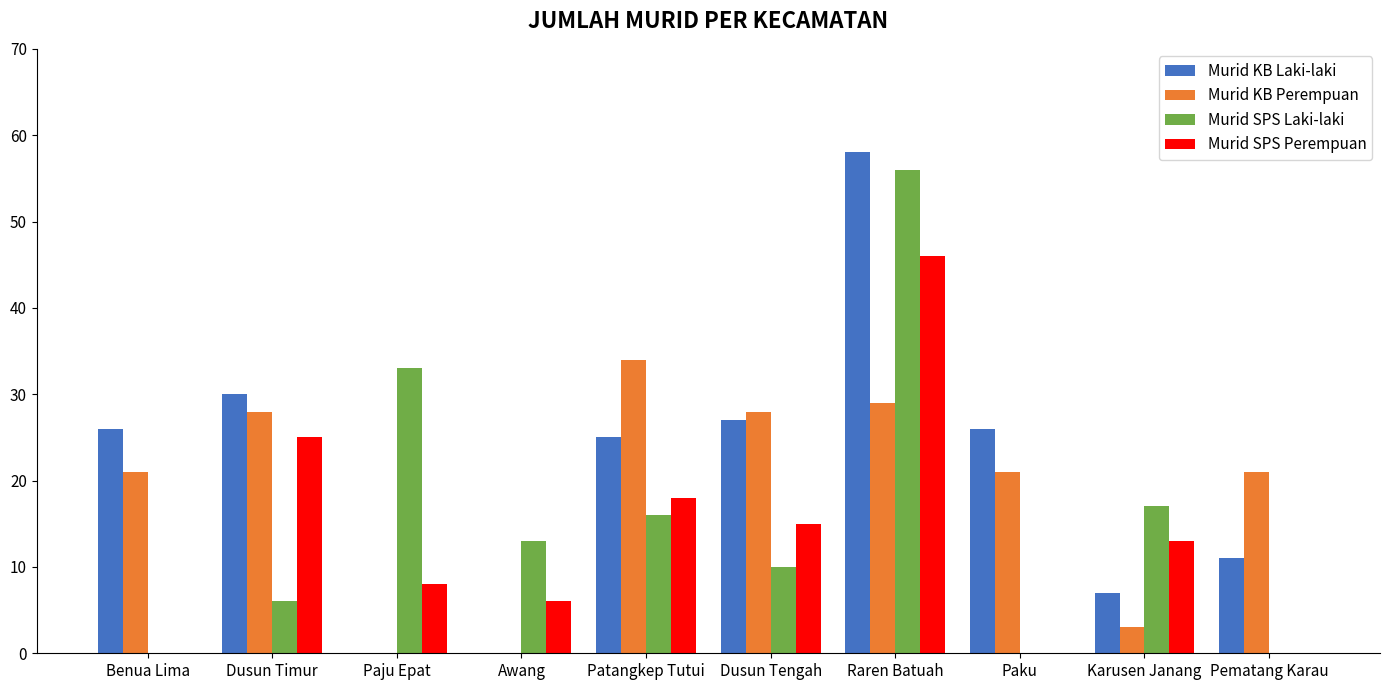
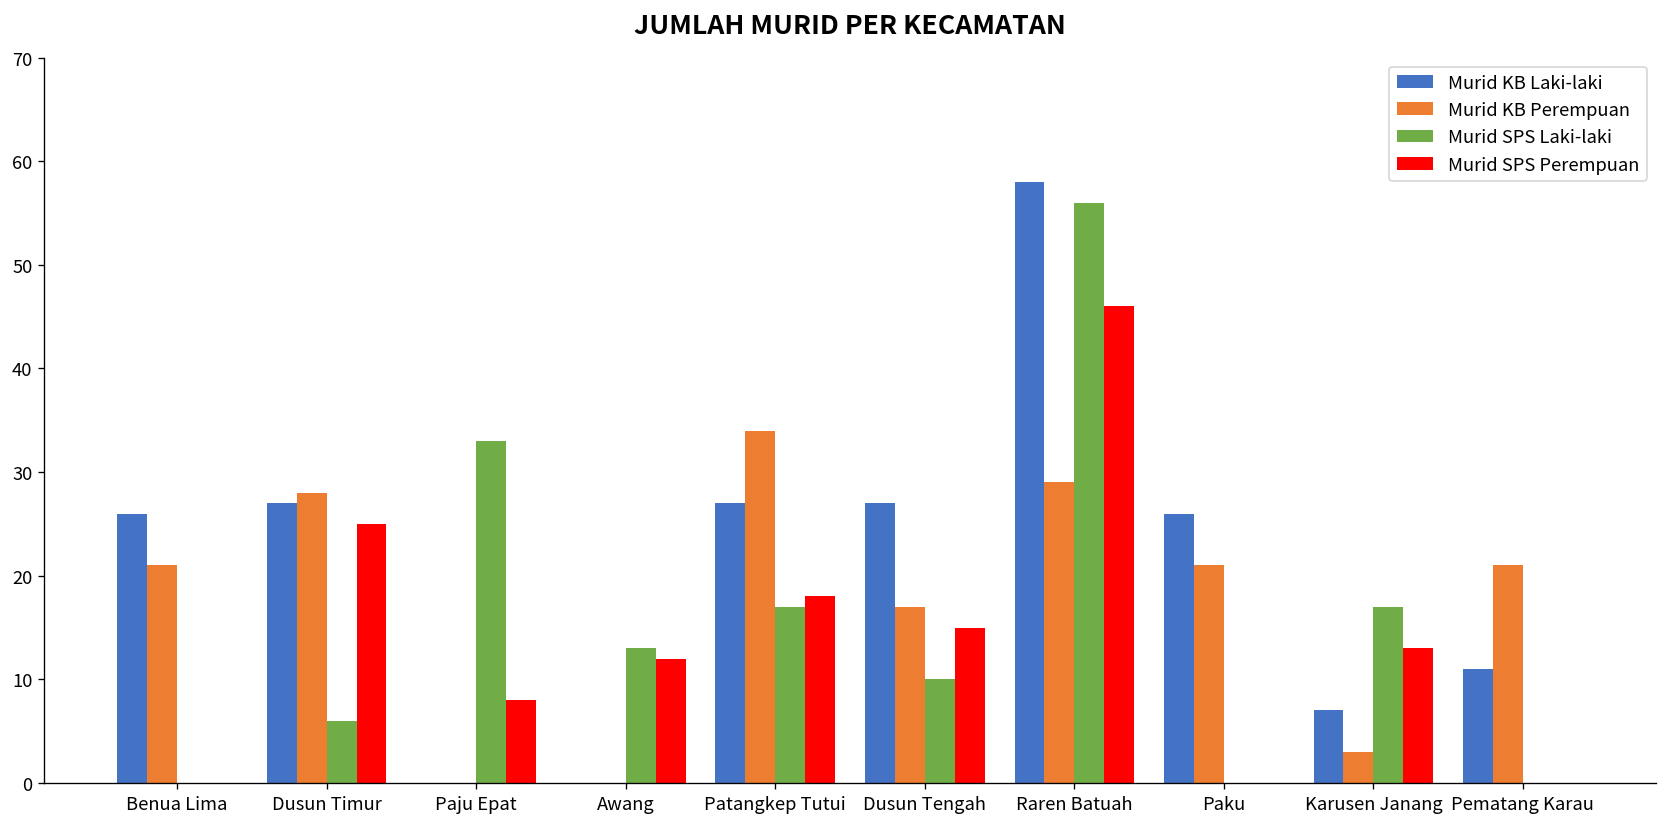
  {
    "Murid KB Laki-laki": {
      "Benua Lima": 26,
-     "Dusun Timur": 30,
+     "Dusun Timur": 27,
      "Paju Epat": 0,
      "Awang": 0,
-     "Patangkep Tutui": 25,
+     "Patangkep Tutui": 27,
      "Dusun Tengah": 27,
      "Raren Batuah": 58,
      "Paku": 26,
      "Karusen Janang": 7,
      "Pematang Karau": 11
    },
    "Murid KB Perempuan": {
      "Benua Lima": 21,
      "Dusun Timur": 28,
      "Paju Epat": 0,
      "Awang": 0,
      "Patangkep Tutui": 34,
-     "Dusun Tengah": 28,
+     "Dusun Tengah": 17,
      "Raren Batuah": 29,
      "Paku": 21,
      "Karusen Janang": 3,
      "Pematang Karau": 21
    },
    "Murid SPS Laki-laki": {
      "Benua Lima": 0,
      "Dusun Timur": 6,
      "Paju Epat": 33,
      "Awang": 13,
-     "Patangkep Tutui": 16,
+     "Patangkep Tutui": 17,
      "Dusun Tengah": 10,
      "Raren Batuah": 56,
      "Paku": 0,
      "Karusen Janang": 17,
      "Pematang Karau": 0
    },
    "Murid SPS Perempuan": {
      "Benua Lima": 0,
      "Dusun Timur": 25,
      "Paju Epat": 8,
-     "Awang": 6,
+     "Awang": 12,
      "Patangkep Tutui": 18,
      "Dusun Tengah": 15,
      "Raren Batuah": 46,
      "Paku": 0,
      "Karusen Janang": 13,
      "Pematang Karau": 0
    }
  }
